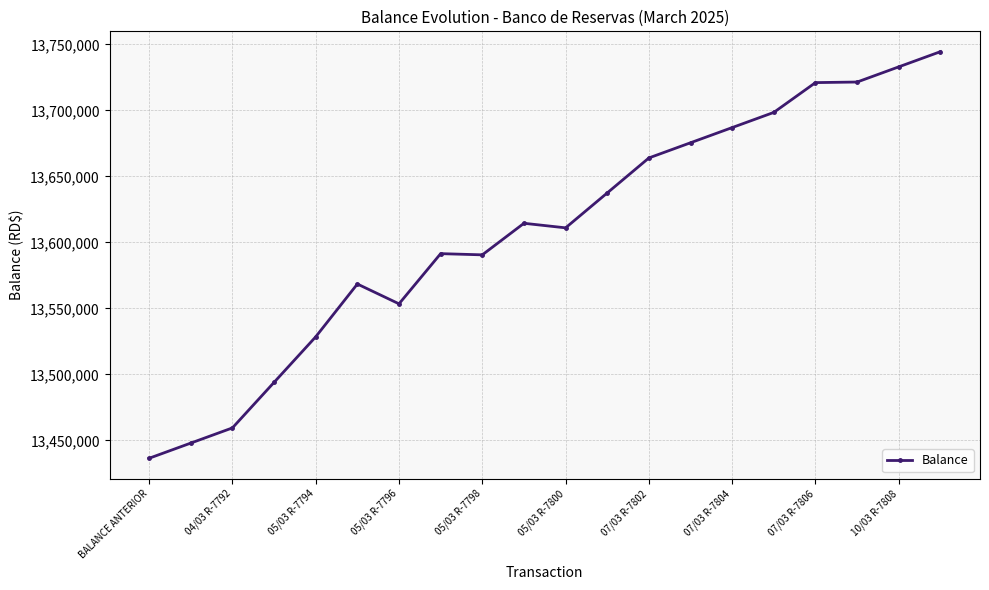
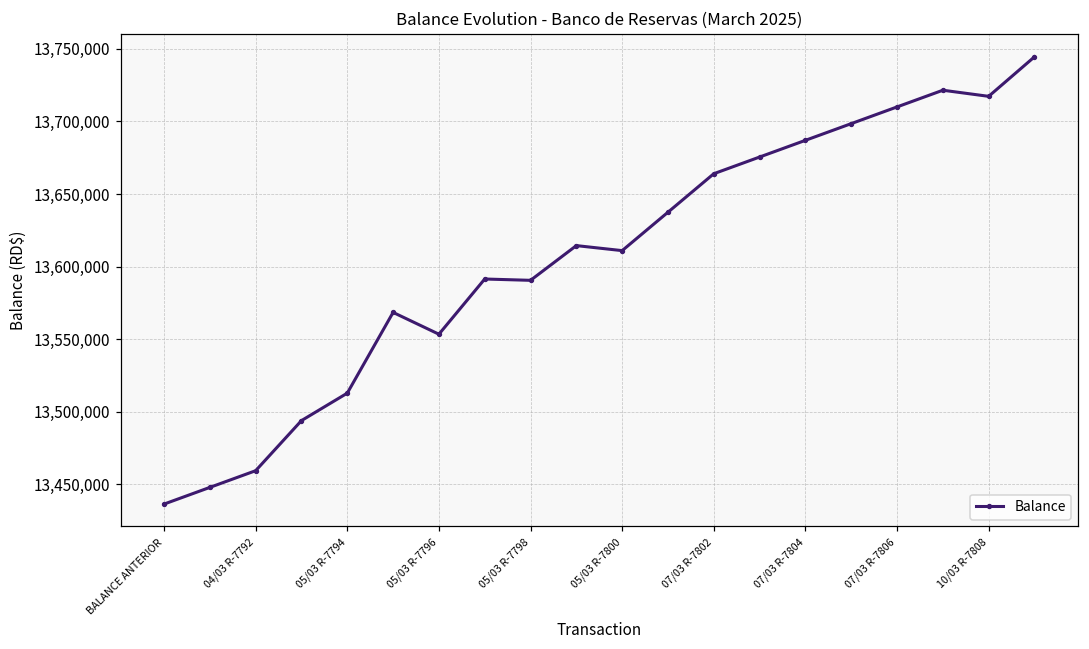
  {
    "BALANCE ANTERIOR": "13,436,000",
    "04/03 R-7792": "13,459,000",
-   "05/03 R-7794": "13,528,000",
+   "05/03 R-7794": "13,513,000",
    "05/03 R-7796": "13,553,000",
    "05/03 R-7798": "13,591,000",
    "05/03 R-7800": "13,611,000",
    "07/03 R-7802": "13,664,000",
    "07/03 R-7804": "13,687,000",
-   "07/03 R-7806": "13,721,000",
-   "10/03 R-7808": "13,733,000"
+   "07/03 R-7806": "13,710,000",
+   "10/03 R-7808": "13,717,000"
  }
